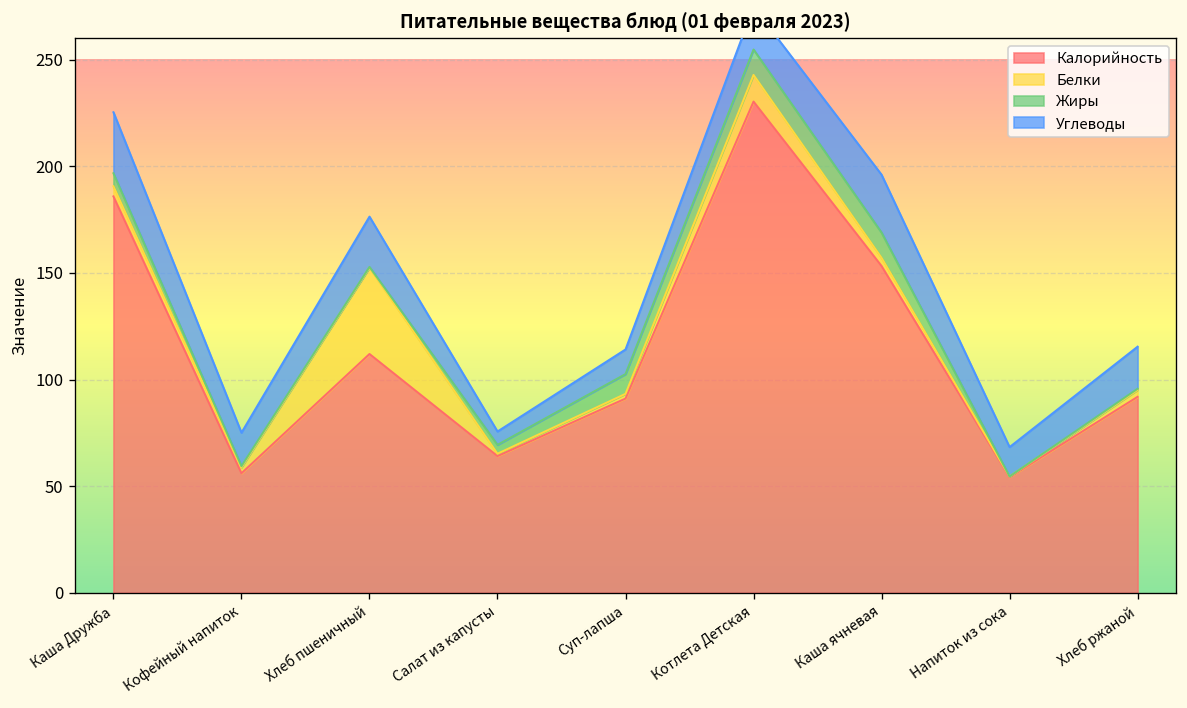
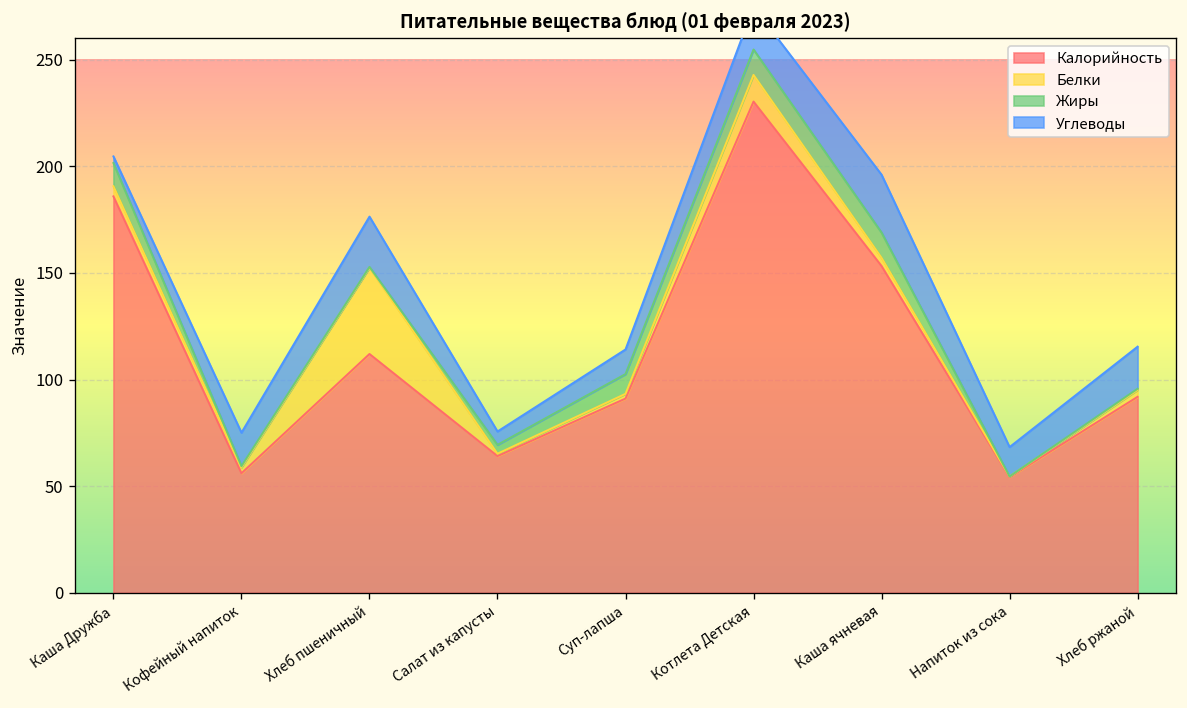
  {
    "Калорийность": {
      "Каша Дружба": 186,
      "Кофейный напиток": 56,
      "Хлеб пшеничный": 112,
      "Суп-лапша": 91,
      "Котлета Детская": 230,
      "Каша ячневая": 153,
      "Хлеб ржаной": 92
    },
    "Белки": {
      "Каша Дружба": 5,
      "Суп-лапша": 2,
      "Котлета Детская": 13,
      "Каша ячневая": 4
    },
    "Жиры": {
-     "Каша Дружба": 6,
+     "Каша Дружба": 11,
      "Салат из капусты": 4,
      "Суп-лапша": 9,
      "Котлета Детская": 12,
      "Каша ячневая": 12
    },
    "Углеводы": {
-     "Каша Дружба": 29,
+     "Каша Дружба": 3,
      "Кофейный напиток": 16,
      "Хлеб пшеничный": 24,
      "Салат из капусты": 6,
      "Суп-лапша": 12,
      "Каша ячневая": 27,
      "Напиток из сока": 14,
      "Хлеб ржаной": 20
    }
  }
